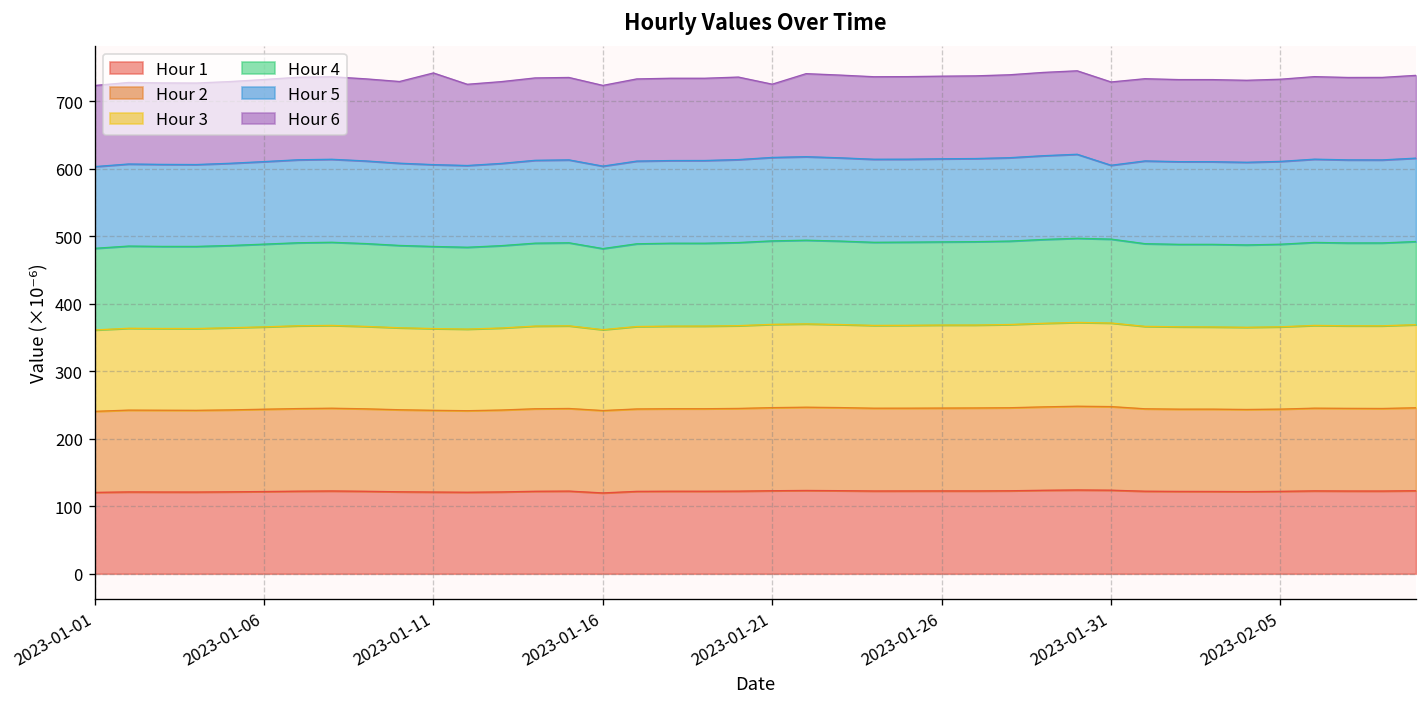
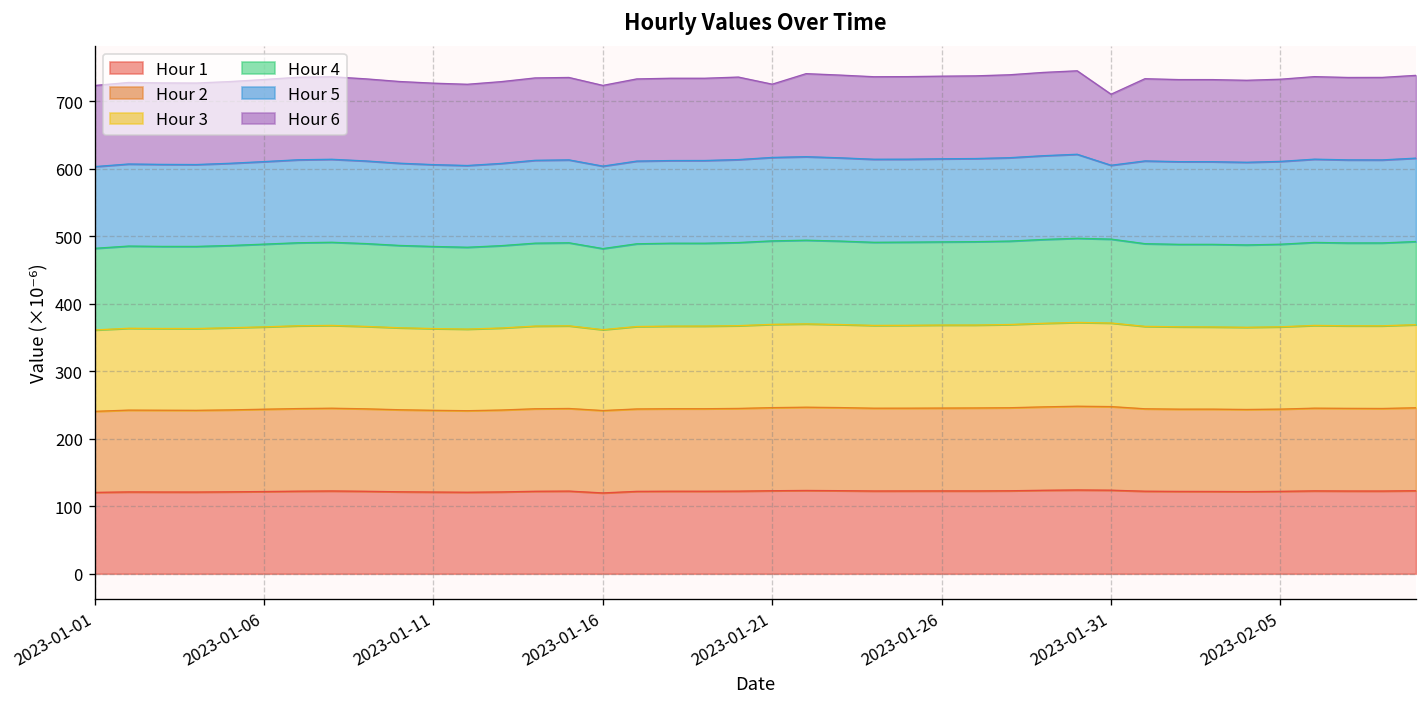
  {
    "Hour 3": {
      "2023-01-01": 120,
      "2023-01-06": 120,
      "2023-01-11": 120,
      "2023-01-16": 120,
      "2023-01-21": 120,
      "2023-01-26": 120,
      "2023-01-31": 120,
      "2023-02-05": 120
    },
    "Hour 4": {
      "2023-01-01": 120,
      "2023-01-06": 120,
      "2023-01-11": 120,
      "2023-01-16": 120,
      "2023-01-21": 120,
      "2023-01-26": 120,
      "2023-01-31": 120,
      "2023-02-05": 120
    },
    "Hour 5": {
      "2023-01-01": 120,
      "2023-01-06": 120,
      "2023-01-11": 120,
      "2023-01-16": 120,
      "2023-01-21": 120,
      "2023-01-26": 120,
      "2023-01-31": 110,
      "2023-02-05": 120
    },
    "Hour 6": {
      "2023-01-01": 120,
-     "2023-01-11": 140,
+     "2023-01-11": 120,
      "2023-01-16": 120,
      "2023-01-21": 110,
      "2023-01-26": 120,
-     "2023-01-31": 120,
+     "2023-01-31": 110,
      "2023-02-05": 120
    }
  }
